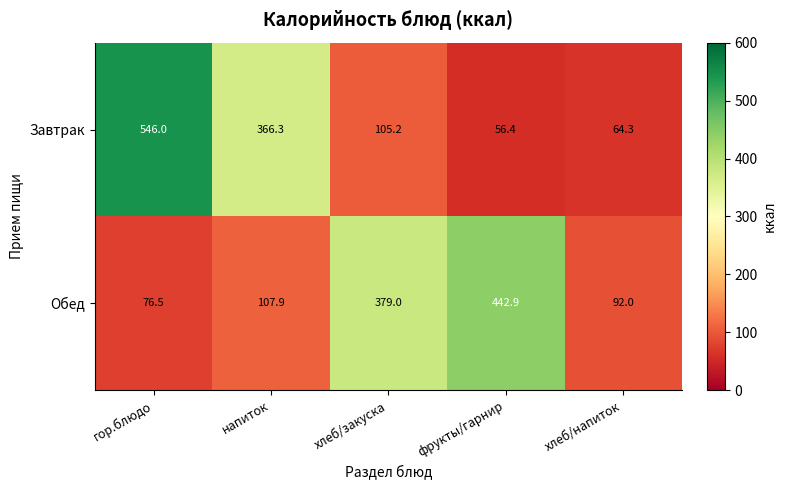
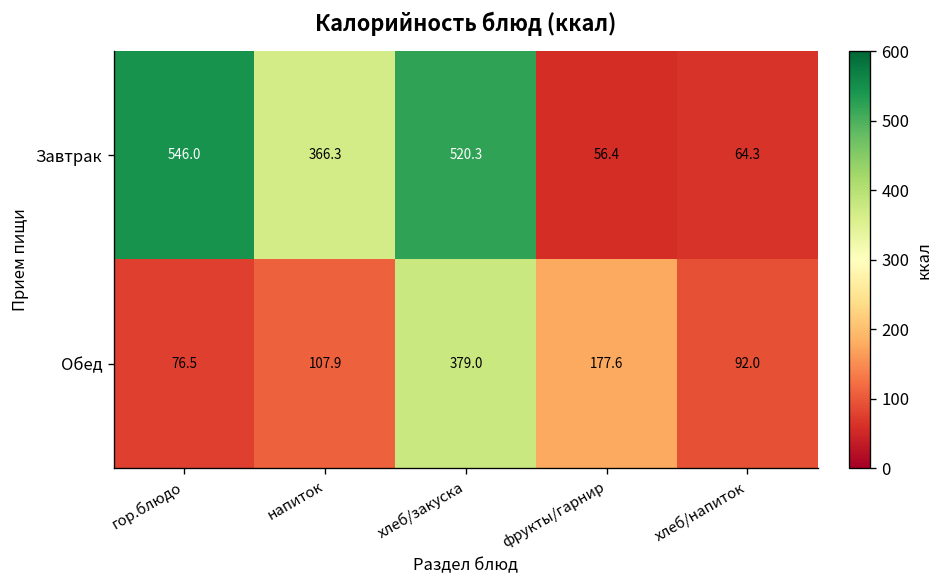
  {
    "Завтрак": {
      "гор.блюдо": 546.0,
      "напиток": 366.3,
-     "хлеб/закуска": 105.2,
+     "хлеб/закуска": 520.3,
      "фрукты/гарнир": 56.4,
      "хлеб/напиток": 64.3
    },
    "Обед": {
      "гор.блюдо": 76.5,
      "напиток": 107.9,
      "хлеб/закуска": 379.0,
-     "фрукты/гарнир": 442.9,
+     "фрукты/гарнир": 177.6,
      "хлеб/напиток": 92.0
    }
  }
